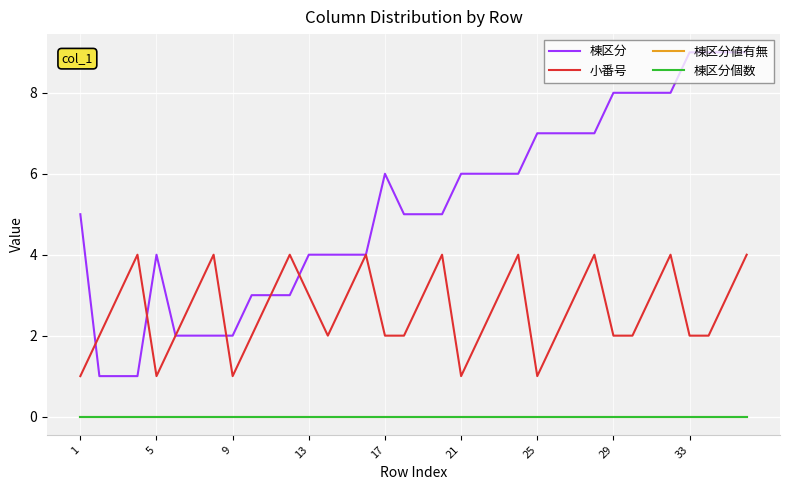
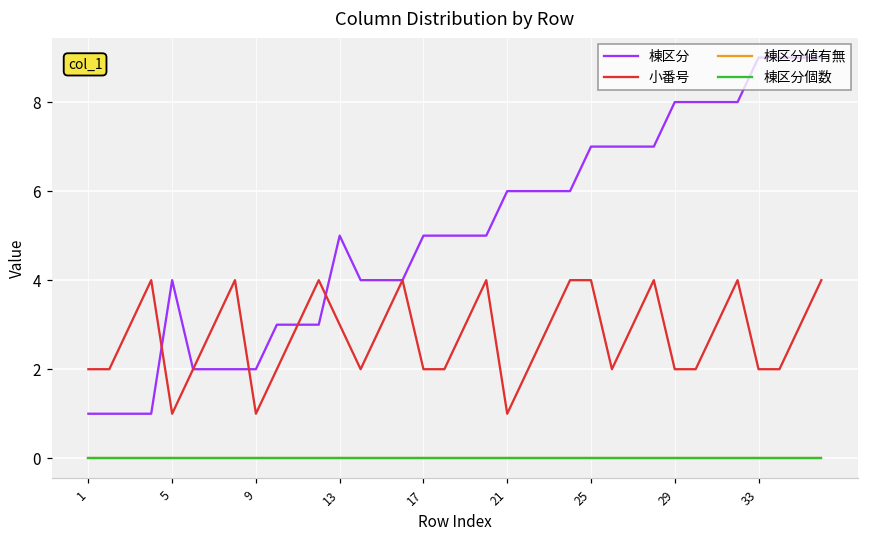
  {
    "棟区分": {
-     "1": 5,
+     "1": 1,
      "5": 4,
      "9": 2,
-     "13": 4,
-     "17": 6,
+     "13": 5,
+     "17": 5,
      "21": 6,
      "25": 7,
      "29": 8
    },
    "小番号": {
-     "1": 1,
+     "1": 2,
      "5": 1,
      "9": 1,
      "13": 3,
      "17": 2,
      "21": 1,
-     "25": 1,
+     "25": 4,
      "29": 2,
      "33": 2
    },
    "棟区分個数": {
      "1": 0,
      "5": 0,
      "9": 0,
      "13": 0,
      "17": 0,
      "21": 0,
      "25": 0,
      "29": 0,
      "33": 0
    }
  }
